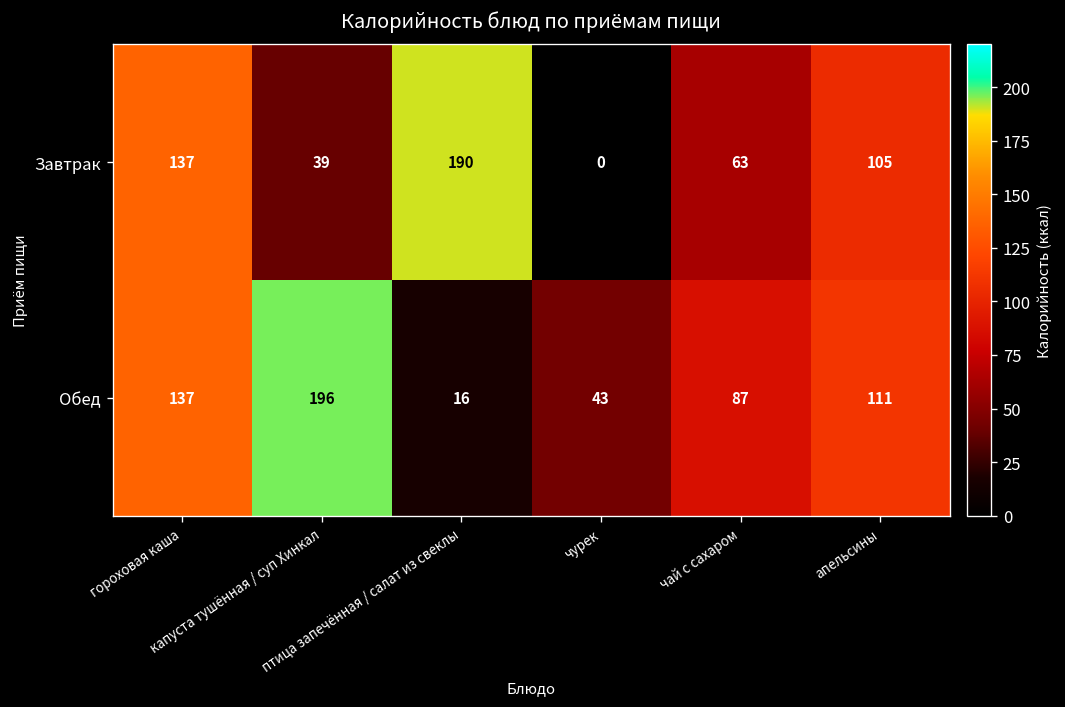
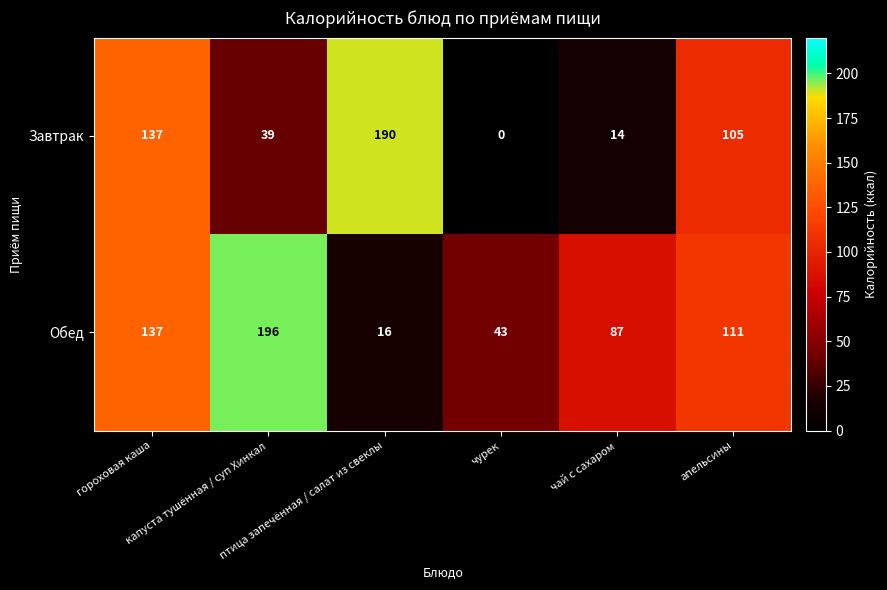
  {
    "Завтрак": {
      "гороховая каша": 137,
      "капуста тушённая / суп Хинкал": 39,
      "птица запечённая / салат из свеклы": 190,
      "чурек": 0,
-     "чай с сахаром": 63,
+     "чай с сахаром": 14,
      "апельсины": 105
    },
    "Обед": {
      "гороховая каша": 137,
      "капуста тушённая / суп Хинкал": 196,
      "птица запечённая / салат из свеклы": 16,
      "чурек": 43,
      "чай с сахаром": 87,
      "апельсины": 111
    }
  }
